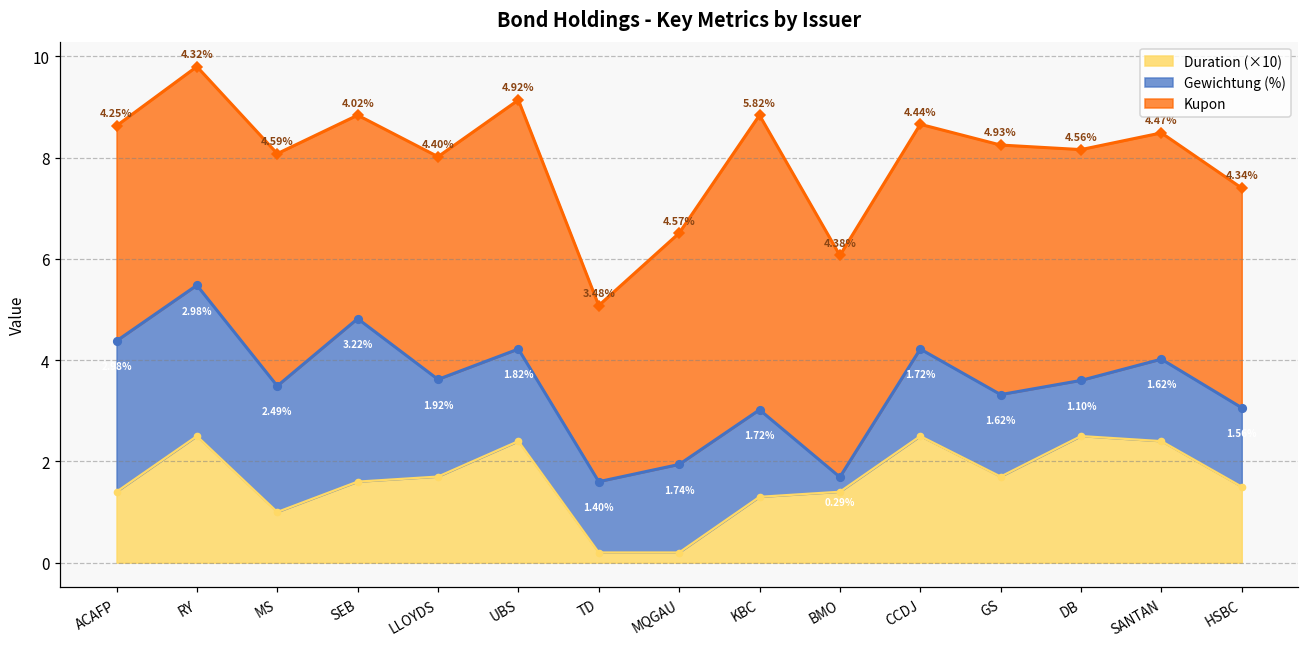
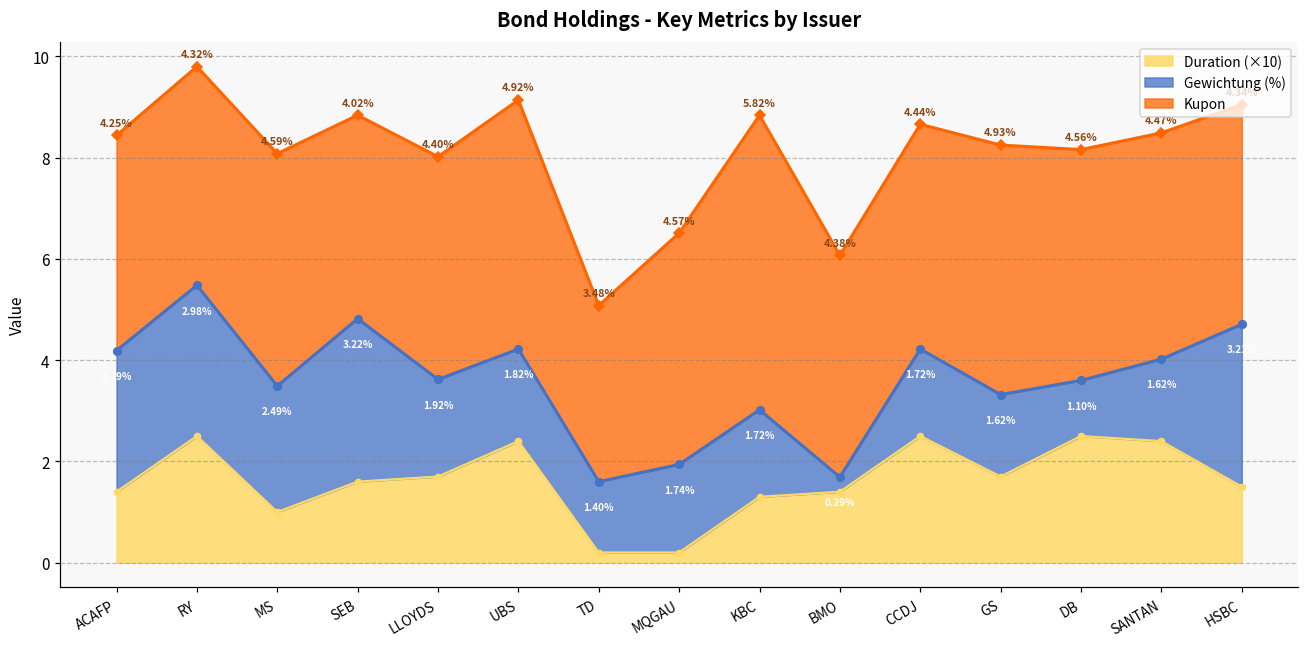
  {
    "Duration (×10)": {
      "ACAFP": "1.4",
      "RY": "2.5",
      "MS": "1.0",
      "SEB": "1.6",
      "LLOYDS": "1.7",
      "UBS": "2.4",
      "TD": "0.2",
      "MQGAU": "0.2",
      "KBC": "1.3",
      "CCDJ": "2.5",
      "GS": "1.7",
      "DB": "2.5",
      "SANTAN": "2.4",
      "HSBC": "1.5"
    },
    "Gewichtung (%)": {
-     "ACAFP": "3.0",
+     "ACAFP": "2.8",
      "BMO": "1.7",
-     "HSBC": "1.6"
+     "HSBC": "3.2"
    },
    "Kupon": {
      "ACAFP": "4.25%",
      "RY": "4.32%",
      "MS": "4.59%",
      "SEB": "4.02%",
      "LLOYDS": "4.40%",
      "UBS": "4.92%",
      "TD": "3.48%",
      "MQGAU": "4.57%",
      "KBC": "5.82%",
      "BMO": "4.38%",
      "CCDJ": "4.44%",
      "GS": "4.93%",
      "DB": "4.56%"
    }
  }
